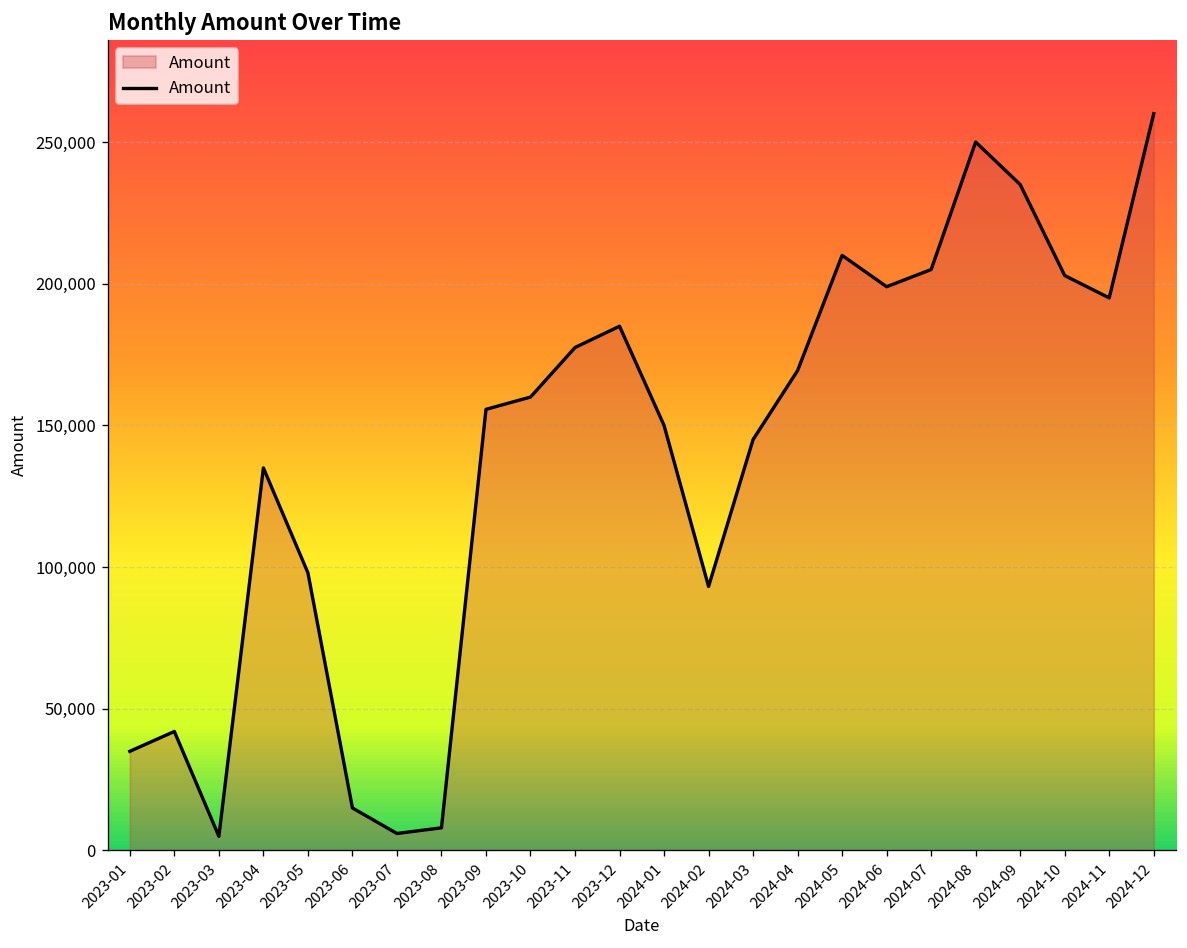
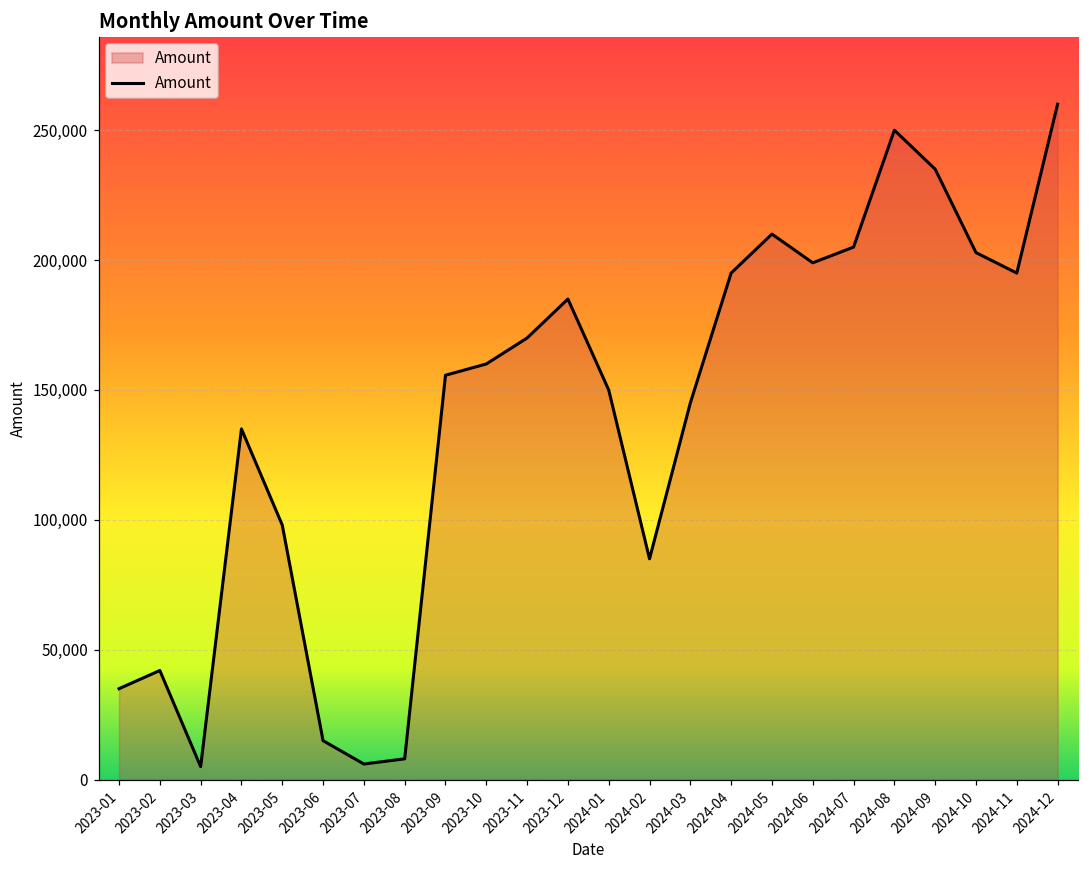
  {
    "2023-01": "35,000",
    "2023-02": "42,000",
    "2023-03": "5,000",
    "2023-04": "135,000",
    "2023-05": "98,000",
    "2023-06": "15,000",
    "2023-07": "6,000",
    "2023-08": "8,000",
    "2023-09": "156,000",
    "2023-10": "160,000",
-   "2023-11": "177,000",
+   "2023-11": "170,000",
    "2023-12": "185,000",
    "2024-01": "150,000",
-   "2024-02": "93,000",
+   "2024-02": "85,000",
    "2024-03": "145,000",
-   "2024-04": "169,000",
+   "2024-04": "195,000",
    "2024-05": "210,000",
    "2024-06": "199,000",
    "2024-07": "205,000",
    "2024-08": "250,000",
    "2024-09": "235,000",
    "2024-10": "203,000",
    "2024-11": "195,000",
    "2024-12": "260,000"
  }
